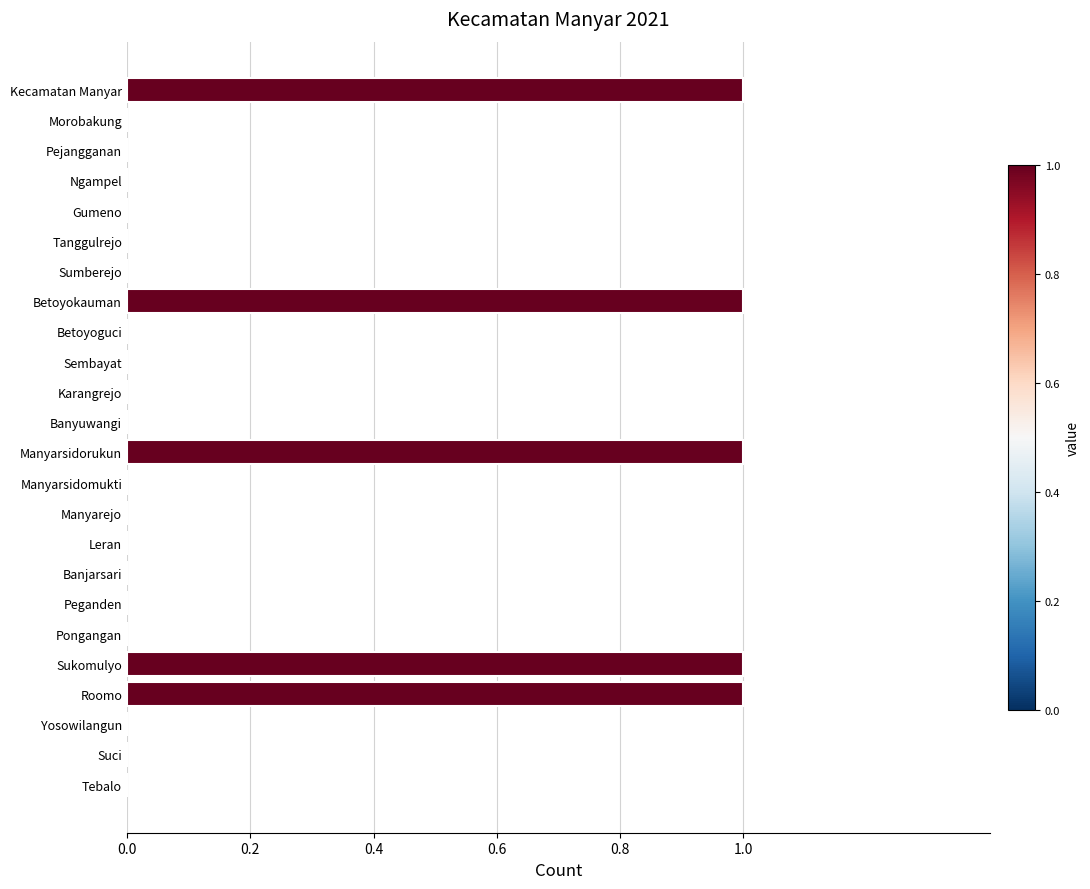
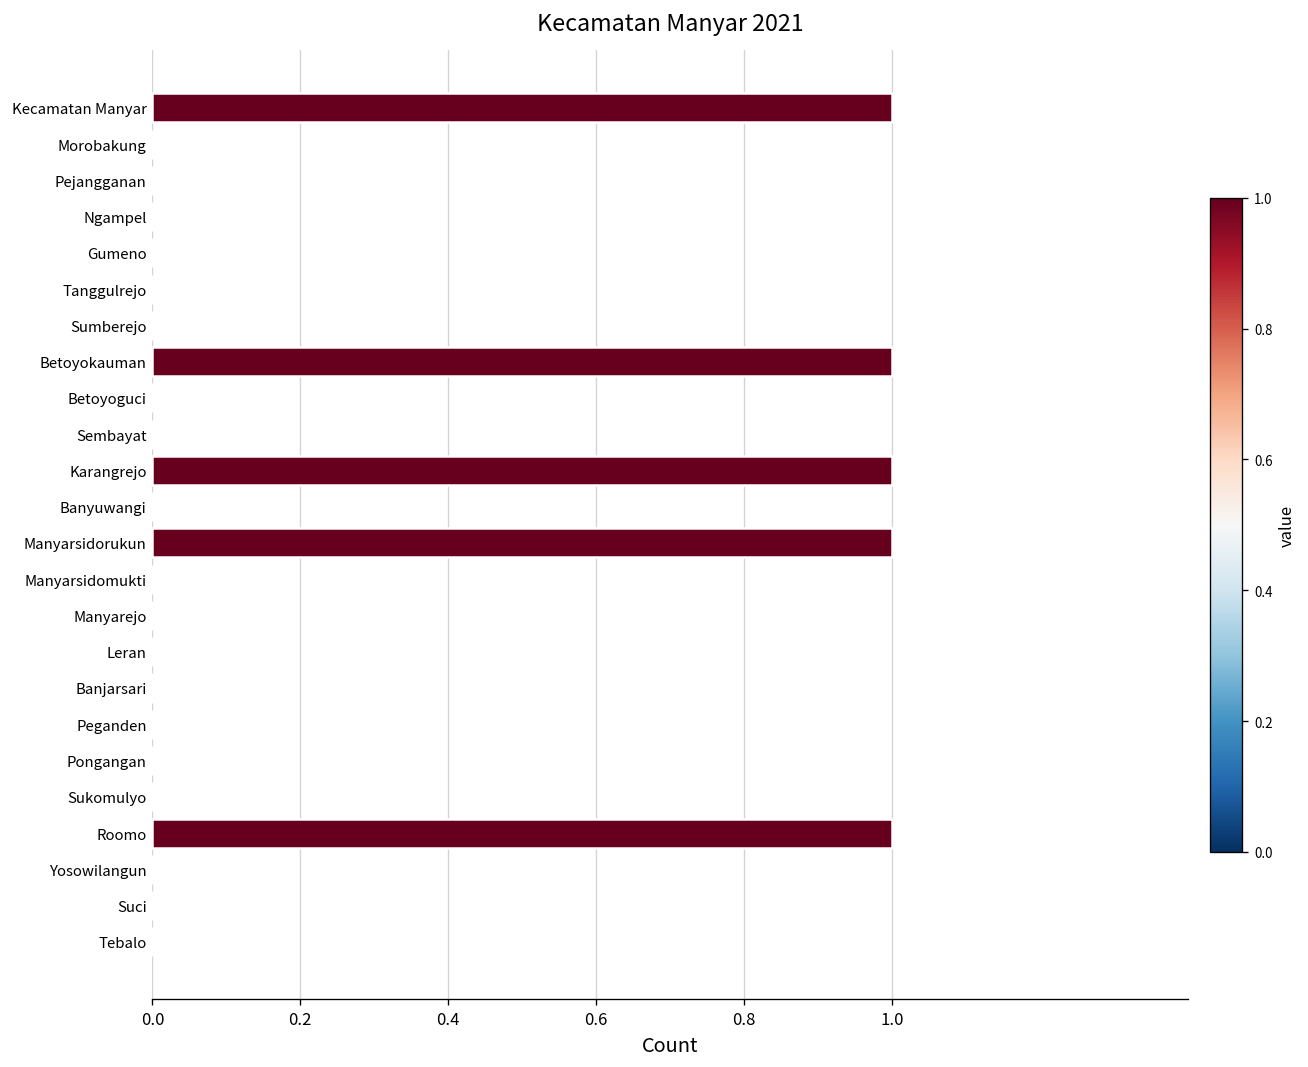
  {
    "Kecamatan Manyar": 1,
    "Morobakung": 0,
    "Pejangganan": 0,
    "Ngampel": 0,
    "Gumeno": 0,
    "Tanggulrejo": 0,
    "Sumberejo": 0,
    "Betoyokauman": 1,
    "Betoyoguci": 0,
    "Sembayat": 0,
-   "Karangrejo": 0,
+   "Karangrejo": 1,
    "Banyuwangi": 0,
    "Manyarsidorukun": 1,
    "Manyarsidomukti": 0,
    "Manyarejo": 0,
    "Leran": 0,
    "Banjarsari": 0,
    "Peganden": 0,
    "Pongangan": 0,
-   "Sukomulyo": 1,
+   "Sukomulyo": 0,
    "Roomo": 1,
    "Yosowilangun": 0,
    "Suci": 0,
    "Tebalo": 0
  }
